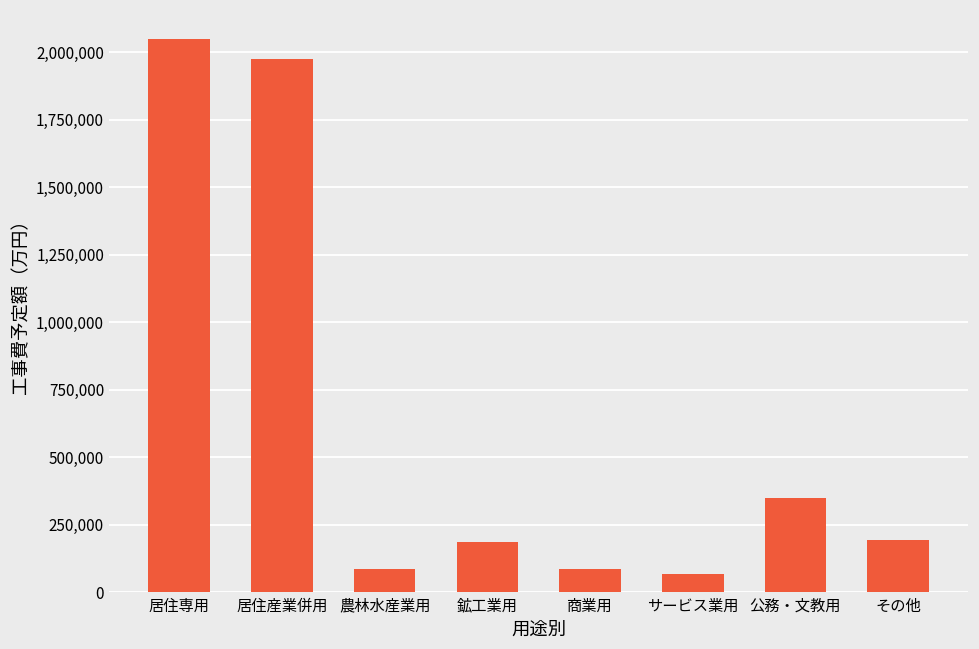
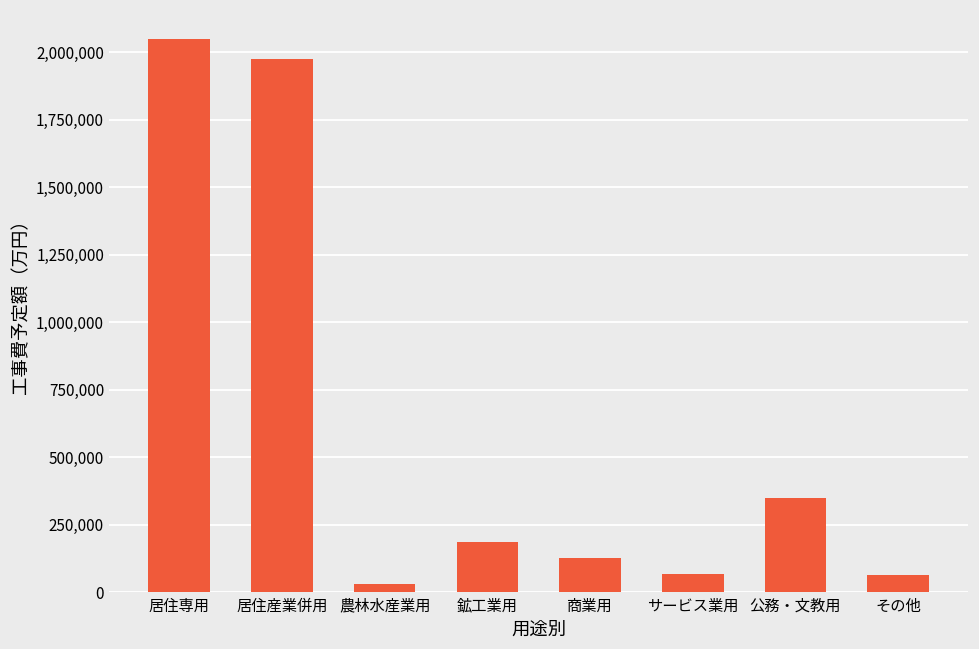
  {
    "居住専用": "2,050,000",
    "居住産業併用": "1,970,000",
-   "農林水産業用": "90,000",
+   "農林水産業用": "30,000",
    "鉱工業用": "190,000",
-   "商業用": "90,000",
+   "商業用": "130,000",
    "サービス業用": "70,000",
    "公務・文教用": "350,000",
-   "その他": "200,000"
+   "その他": "60,000"
  }
